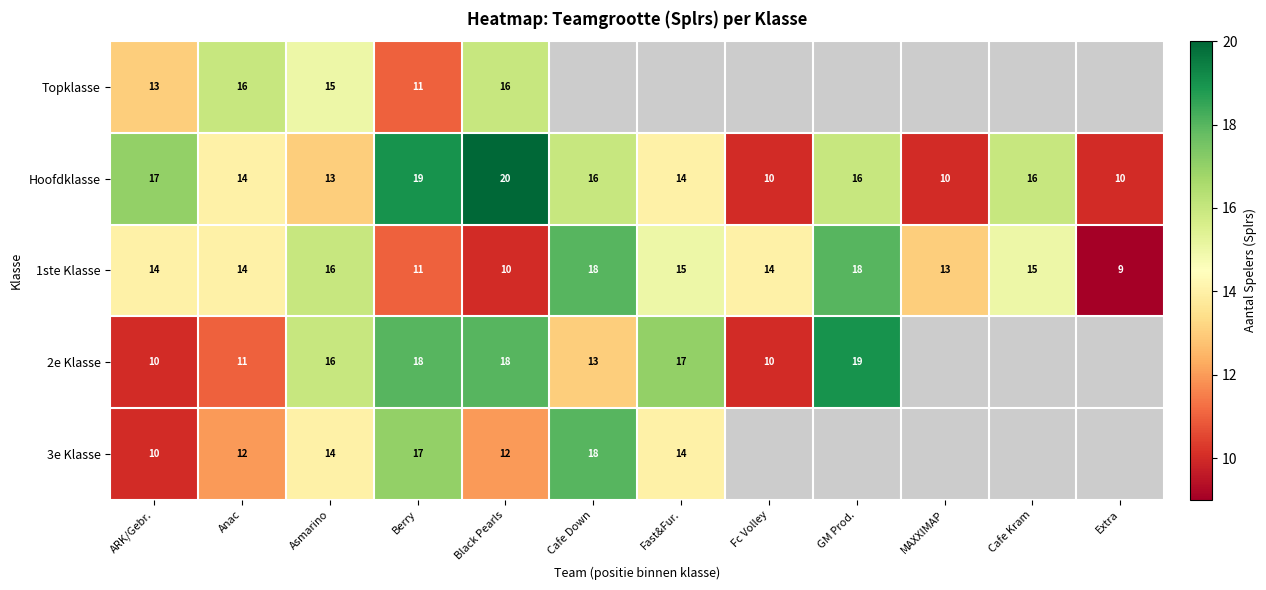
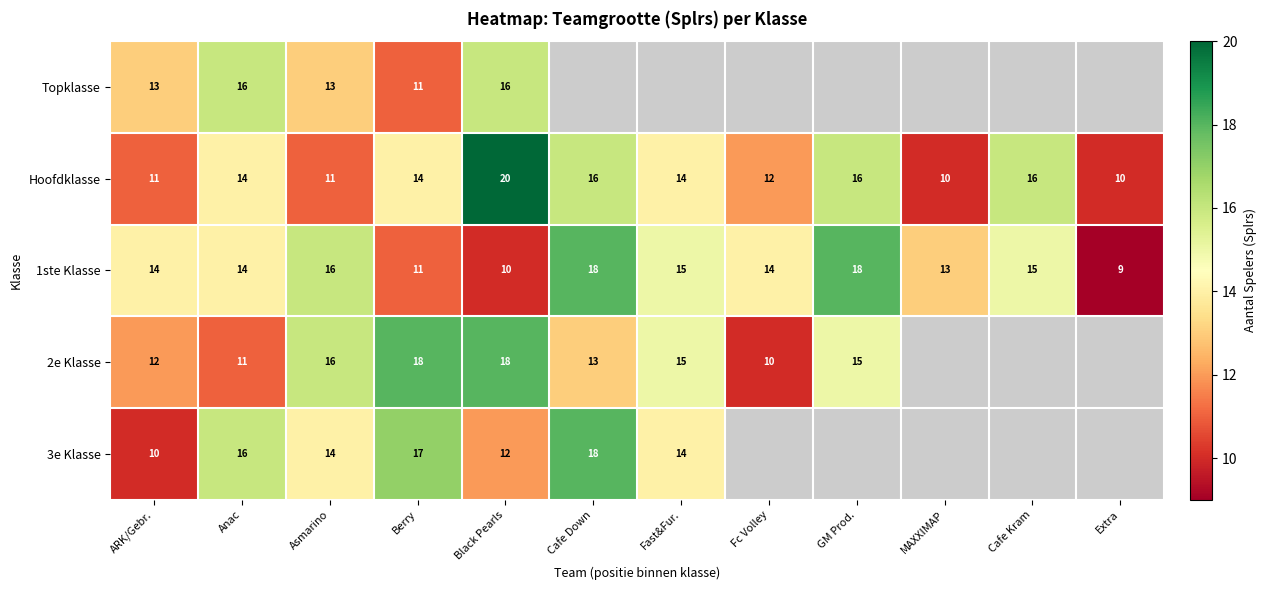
  {
    "Topklasse": {
      "ARK/Gebr.": 13,
      "Anac": 16,
-     "Asmarino": 15,
+     "Asmarino": 13,
      "Berry": 11,
      "Black Pearls": 16
    },
    "Hoofdklasse": {
-     "ARK/Gebr.": 17,
+     "ARK/Gebr.": 11,
      "Anac": 14,
-     "Asmarino": 13,
-     "Berry": 19,
+     "Asmarino": 11,
+     "Berry": 14,
      "Black Pearls": 20,
      "Cafe Down": 16,
      "Fast&Fur.": 14,
-     "Fc Volley": 10,
+     "Fc Volley": 12,
      "GM Prod.": 16,
      "MAXXIMAP": 10,
      "Cafe Kram": 16,
      "Extra": 10
    },
    "1ste Klasse": {
      "ARK/Gebr.": 14,
      "Anac": 14,
      "Asmarino": 16,
      "Berry": 11,
      "Black Pearls": 10,
      "Cafe Down": 18,
      "Fast&Fur.": 15,
      "Fc Volley": 14,
      "GM Prod.": 18,
      "MAXXIMAP": 13,
      "Cafe Kram": 15,
      "Extra": 9
    },
    "2e Klasse": {
-     "ARK/Gebr.": 10,
+     "ARK/Gebr.": 12,
      "Anac": 11,
      "Asmarino": 16,
      "Berry": 18,
      "Black Pearls": 18,
      "Cafe Down": 13,
-     "Fast&Fur.": 17,
+     "Fast&Fur.": 15,
      "Fc Volley": 10,
-     "GM Prod.": 19
+     "GM Prod.": 15
    },
    "3e Klasse": {
      "ARK/Gebr.": 10,
-     "Anac": 12,
+     "Anac": 16,
      "Asmarino": 14,
      "Berry": 17,
      "Black Pearls": 12,
      "Cafe Down": 18,
      "Fast&Fur.": 14
    }
  }
